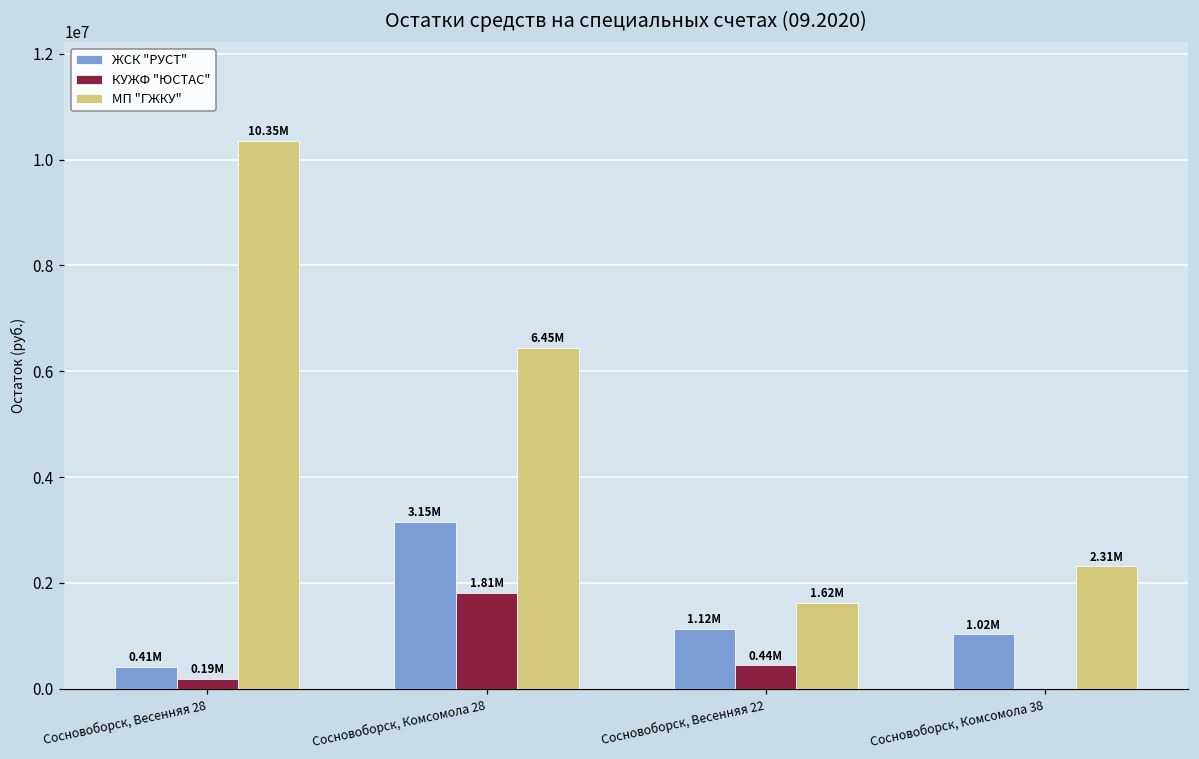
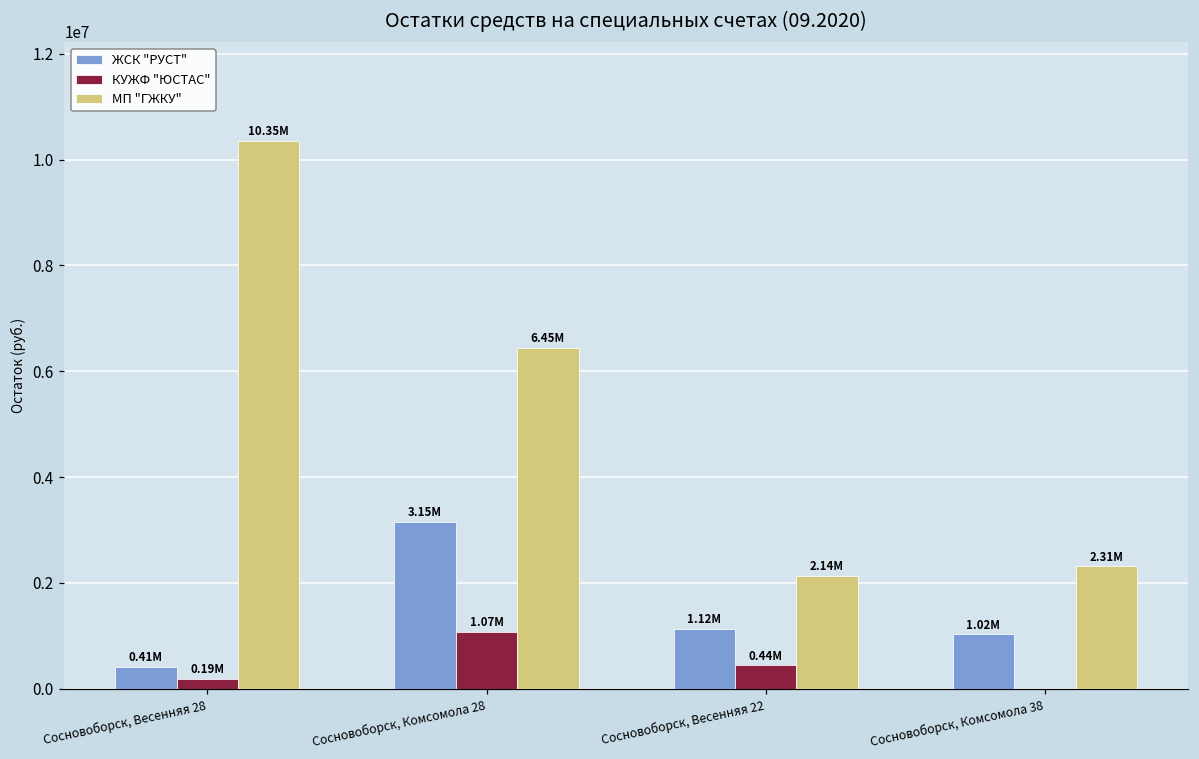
  {
    "ЖСК \"РУСТ\"": {
      "Сосновоборск, Весенняя 28": "0.41M",
      "Сосновоборск, Комсомола 28": "3.15M",
      "Сосновоборск, Весенняя 22": "1.12M",
      "Сосновоборск, Комсомола 38": "1.02M"
    },
    "КУЖФ \"ЮСТАС\"": {
      "Сосновоборск, Весенняя 28": "0.19M",
-     "Сосновоборск, Комсомола 28": "1.81M",
+     "Сосновоборск, Комсомола 28": "1.07M",
      "Сосновоборск, Весенняя 22": "0.44M"
    },
    "МП \"ГЖКУ\"": {
      "Сосновоборск, Весенняя 28": "10.35M",
      "Сосновоборск, Комсомола 28": "6.45M",
-     "Сосновоборск, Весенняя 22": "1.62M",
+     "Сосновоборск, Весенняя 22": "2.14M",
      "Сосновоборск, Комсомола 38": "2.31M"
    }
  }
